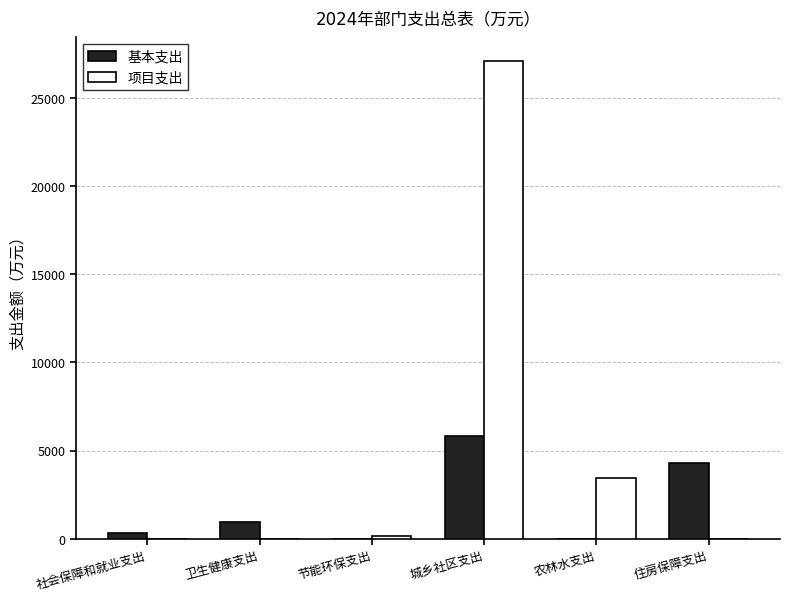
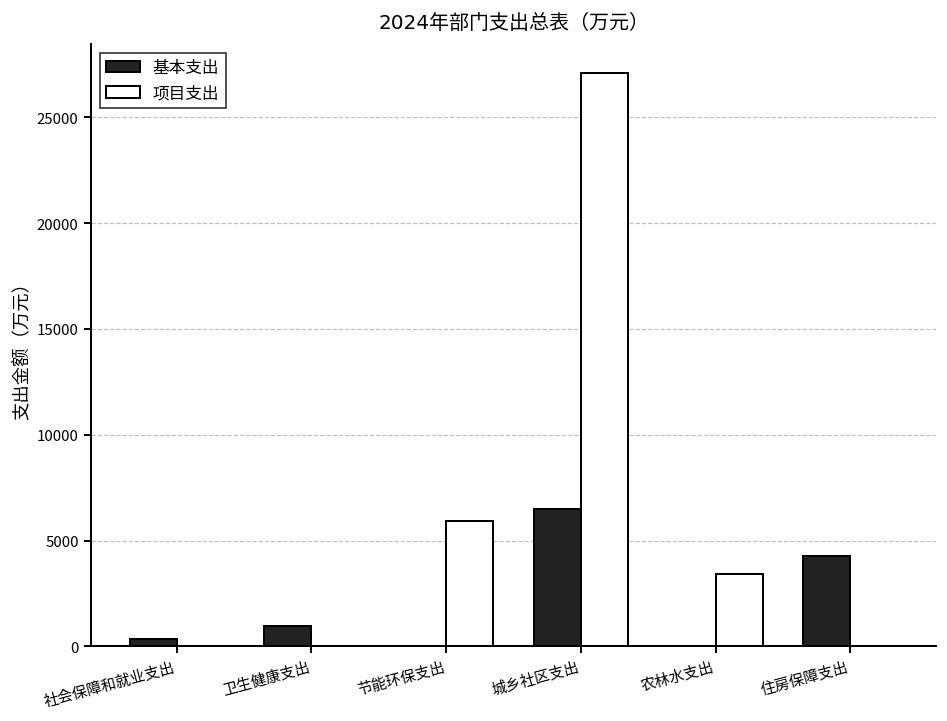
  {
    "基本支出": {
      "社会保障和就业支出": 400,
      "卫生健康支出": 1000,
      "节能环保支出": 0,
-     "城乡社区支出": 5800,
+     "城乡社区支出": 6500,
      "农林水支出": 0,
      "住房保障支出": 4300
    },
    "项目支出": {
      "社会保障和就业支出": 0,
      "卫生健康支出": 0,
-     "节能环保支出": 200,
+     "节能环保支出": 5900,
      "城乡社区支出": 27100,
      "农林水支出": 3400,
      "住房保障支出": 0
    }
  }
